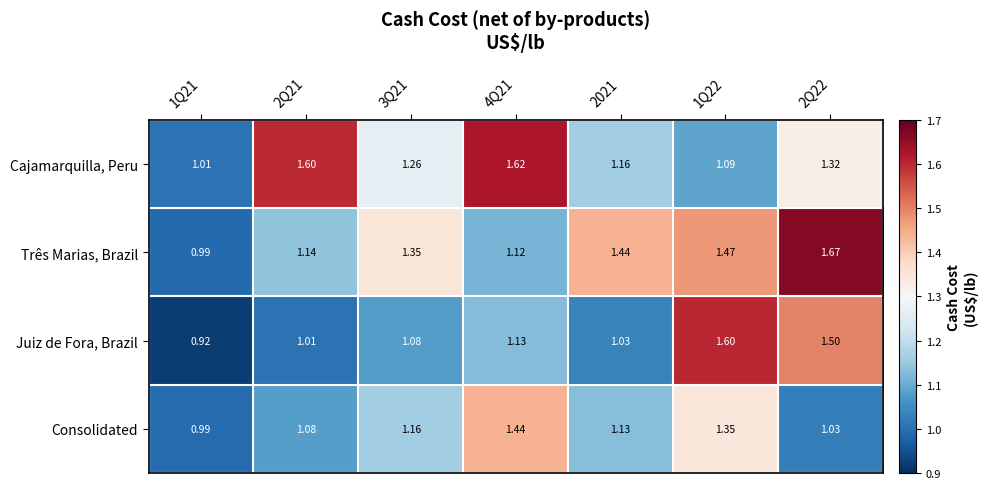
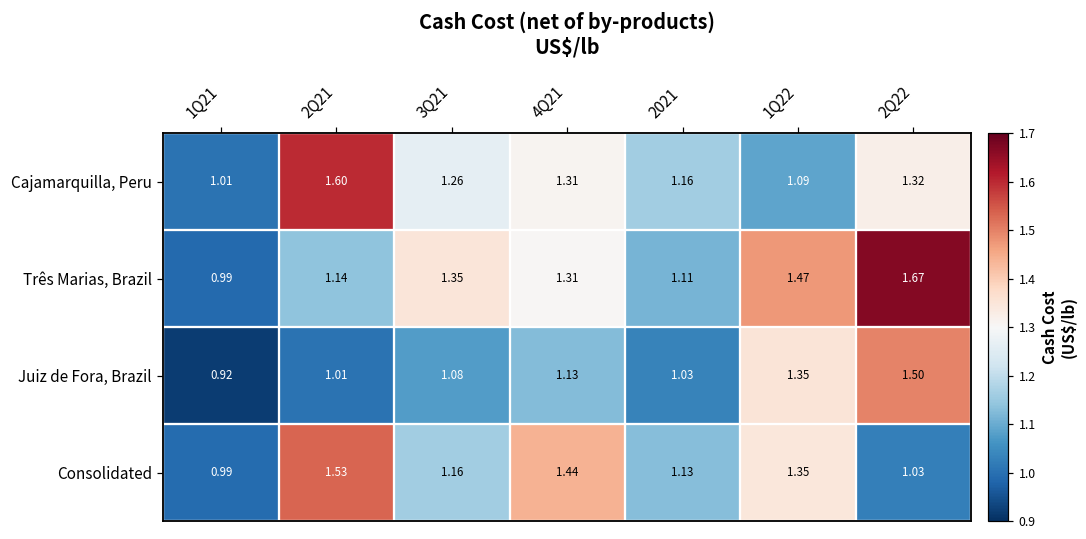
  {
    "Cajamarquilla, Peru": {
      "1Q21": 1.01,
      "2Q21": 1.60,
      "3Q21": 1.26,
-     "4Q21": 1.62,
+     "4Q21": 1.31,
      "2021": 1.16,
      "1Q22": 1.09,
      "2Q22": 1.32
    },
    "Três Marias, Brazil": {
      "1Q21": 0.99,
      "2Q21": 1.14,
      "3Q21": 1.35,
-     "4Q21": 1.12,
-     "2021": 1.44,
+     "4Q21": 1.31,
+     "2021": 1.11,
      "1Q22": 1.47,
      "2Q22": 1.67
    },
    "Juiz de Fora, Brazil": {
      "1Q21": 0.92,
      "2Q21": 1.01,
      "3Q21": 1.08,
      "4Q21": 1.13,
      "2021": 1.03,
-     "1Q22": 1.60,
+     "1Q22": 1.35,
      "2Q22": 1.50
    },
    "Consolidated": {
      "1Q21": 0.99,
-     "2Q21": 1.08,
+     "2Q21": 1.53,
      "3Q21": 1.16,
      "4Q21": 1.44,
      "2021": 1.13,
      "1Q22": 1.35,
      "2Q22": 1.03
    }
  }
